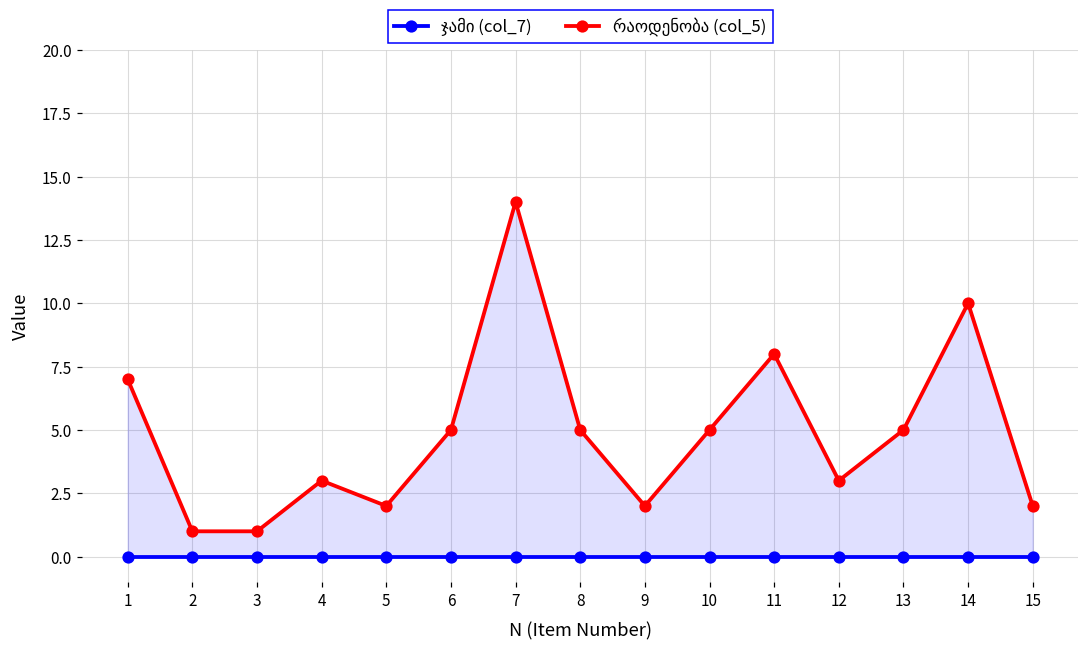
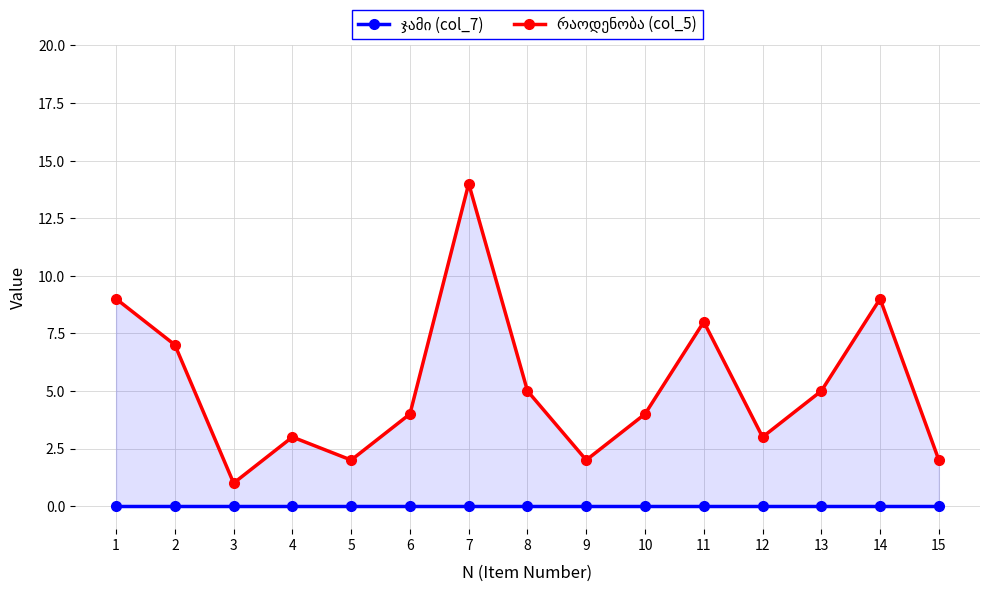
  {
    "ჯამი (col_7)": {
      "1": 0,
      "2": 0,
      "3": 0,
      "4": 0,
      "5": 0,
      "6": 0,
      "7": 0,
      "8": 0,
      "9": 0,
      "10": 0,
      "11": 0,
      "12": 0,
      "13": 0,
      "14": 0,
      "15": 0
    },
    "რაოდენობა (col_5)": {
-     "1": 7,
-     "2": 1,
+     "1": 9,
+     "2": 7,
      "3": 1,
      "4": 3,
      "5": 2,
-     "6": 5,
+     "6": 4,
      "7": 14,
      "8": 5,
      "9": 2,
-     "10": 5,
+     "10": 4,
      "11": 8,
      "12": 3,
      "13": 5,
-     "14": 10,
+     "14": 9,
      "15": 2
    }
  }
